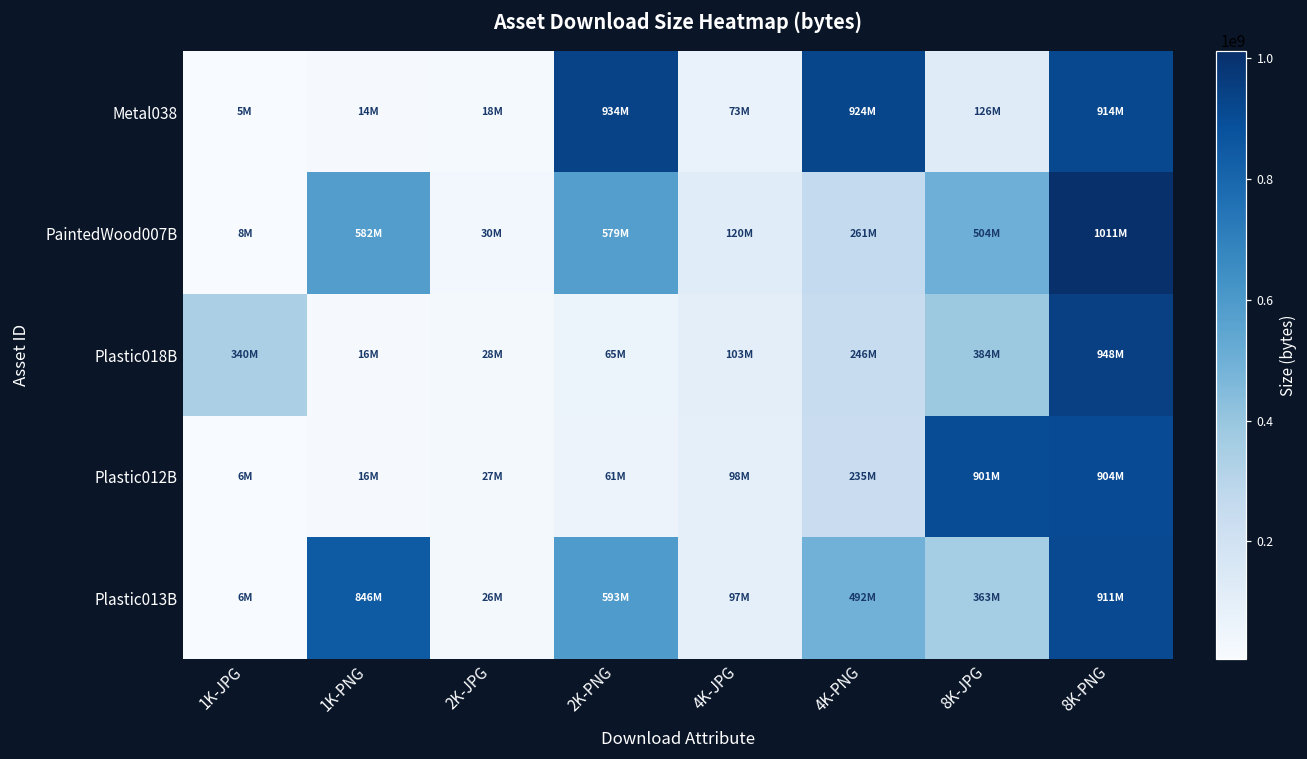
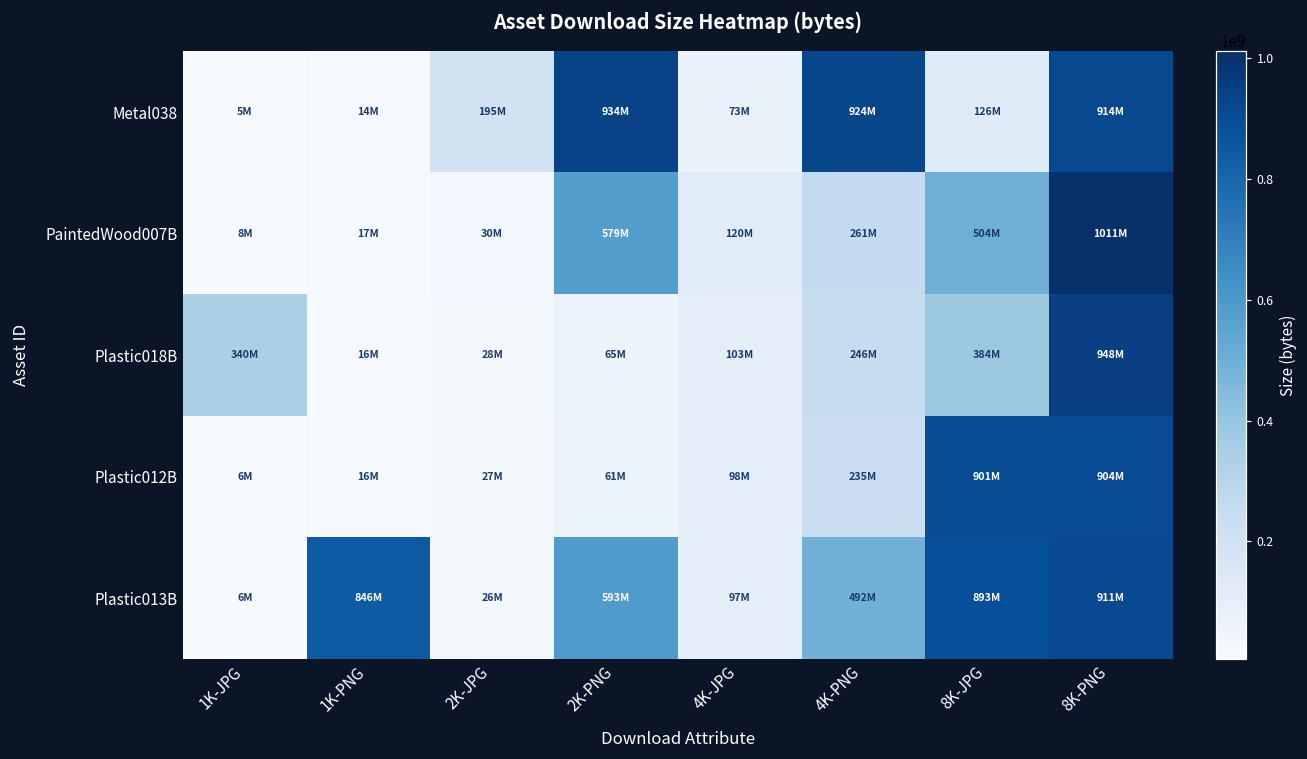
  {
    "Metal038": {
      "1K-JPG": "5M",
      "1K-PNG": "14M",
-     "2K-JPG": "18M",
+     "2K-JPG": "195M",
      "2K-PNG": "934M",
      "4K-JPG": "73M",
      "4K-PNG": "924M",
      "8K-JPG": "126M",
      "8K-PNG": "914M"
    },
    "PaintedWood007B": {
      "1K-JPG": "8M",
-     "1K-PNG": "582M",
+     "1K-PNG": "17M",
      "2K-JPG": "30M",
      "2K-PNG": "579M",
      "4K-JPG": "120M",
      "4K-PNG": "261M",
      "8K-JPG": "504M",
      "8K-PNG": "1011M"
    },
    "Plastic018B": {
      "1K-JPG": "340M",
      "1K-PNG": "16M",
      "2K-JPG": "28M",
      "2K-PNG": "65M",
      "4K-JPG": "103M",
      "4K-PNG": "246M",
      "8K-JPG": "384M",
      "8K-PNG": "948M"
    },
    "Plastic012B": {
      "1K-JPG": "6M",
      "1K-PNG": "16M",
      "2K-JPG": "27M",
      "2K-PNG": "61M",
      "4K-JPG": "98M",
      "4K-PNG": "235M",
      "8K-JPG": "901M",
      "8K-PNG": "904M"
    },
    "Plastic013B": {
      "1K-JPG": "6M",
      "1K-PNG": "846M",
      "2K-JPG": "26M",
      "2K-PNG": "593M",
      "4K-JPG": "97M",
      "4K-PNG": "492M",
-     "8K-JPG": "363M",
+     "8K-JPG": "893M",
      "8K-PNG": "911M"
    }
  }
